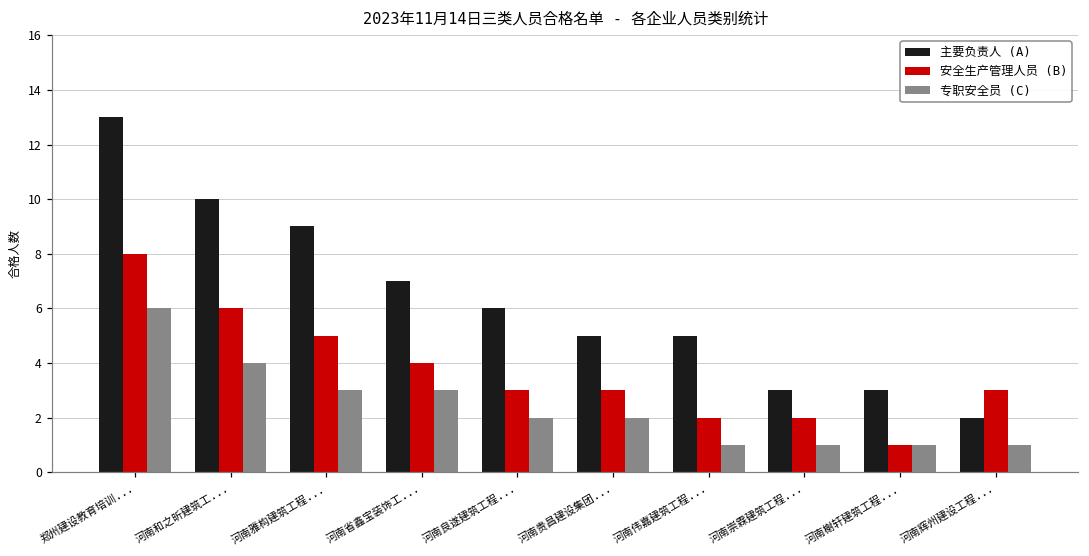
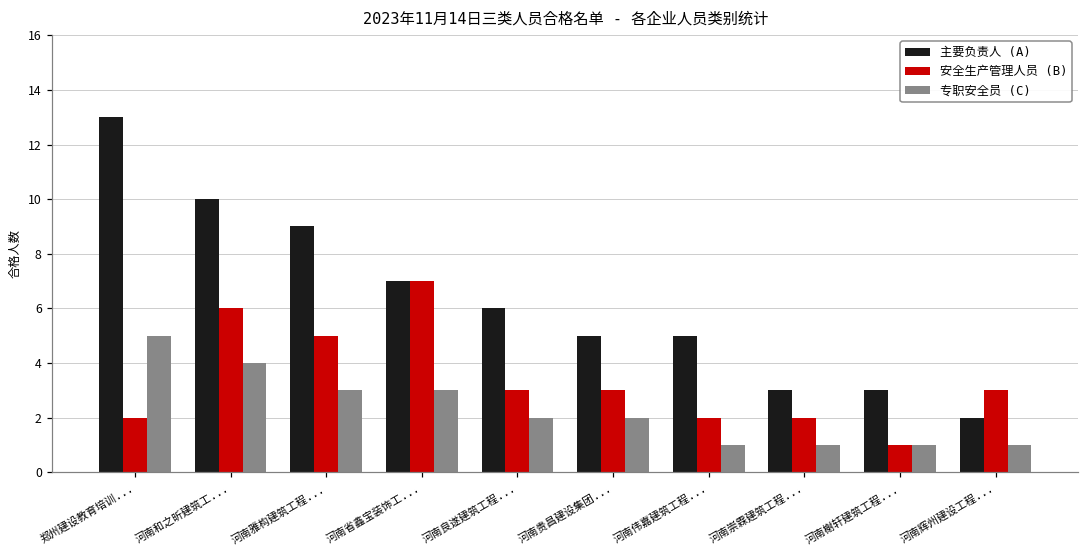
  {
    "主要负责人 (A)": {
      "郑州建设教育培训...": 13,
      "河南和之昕建筑工...": 10,
      "河南雅构建筑工程...": 9,
      "河南省鑫宝装饰工...": 7,
      "河南良遂建筑工程...": 6,
      "河南贵昌建设集团...": 5,
      "河南伟嘉建筑工程...": 5,
      "河南崇霖建筑工程...": 3,
      "河南榭轩建筑工程...": 3,
      "河南辉州建设工程...": 2
    },
    "安全生产管理人员 (B)": {
-     "郑州建设教育培训...": 8,
+     "郑州建设教育培训...": 2,
      "河南和之昕建筑工...": 6,
      "河南雅构建筑工程...": 5,
-     "河南省鑫宝装饰工...": 4,
+     "河南省鑫宝装饰工...": 7,
      "河南良遂建筑工程...": 3,
      "河南贵昌建设集团...": 3,
      "河南伟嘉建筑工程...": 2,
      "河南崇霖建筑工程...": 2,
      "河南榭轩建筑工程...": 1,
      "河南辉州建设工程...": 3
    },
    "专职安全员 (C)": {
-     "郑州建设教育培训...": 6,
+     "郑州建设教育培训...": 5,
      "河南和之昕建筑工...": 4,
      "河南雅构建筑工程...": 3,
      "河南省鑫宝装饰工...": 3,
      "河南良遂建筑工程...": 2,
      "河南贵昌建设集团...": 2,
      "河南伟嘉建筑工程...": 1,
      "河南崇霖建筑工程...": 1,
      "河南榭轩建筑工程...": 1,
      "河南辉州建设工程...": 1
    }
  }
